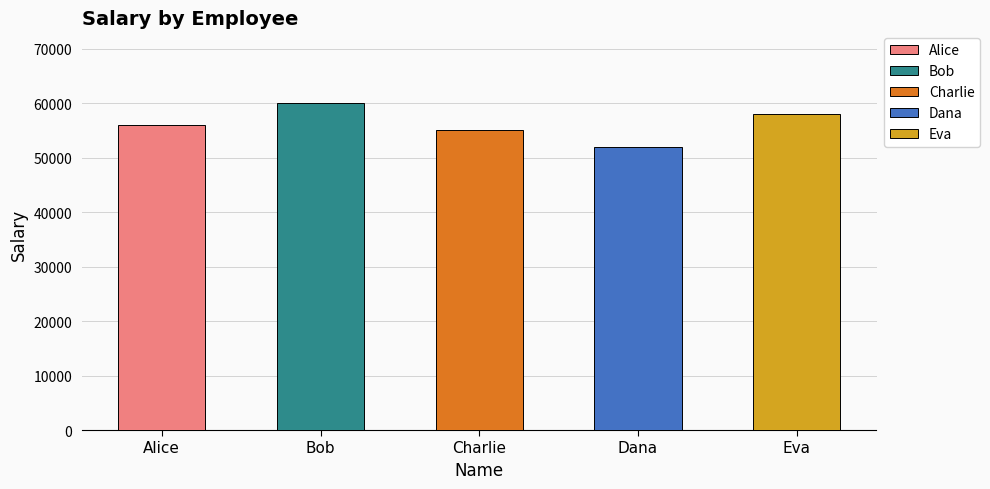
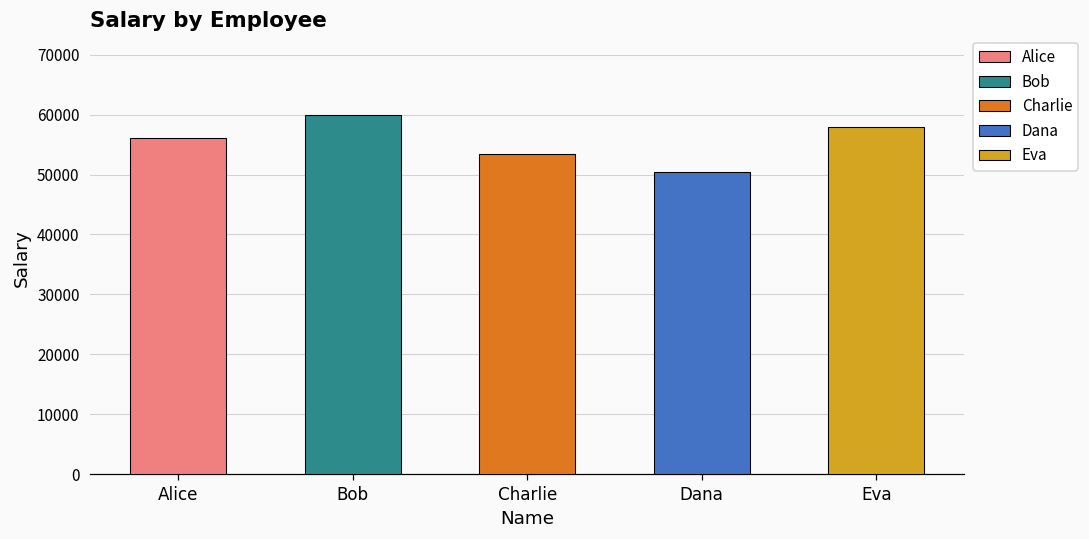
  {
    "Alice": 56000,
    "Bob": 60000,
-   "Charlie": 55000,
-   "Dana": 52000,
+   "Charlie": 53000,
+   "Dana": 50000,
    "Eva": 58000
  }
